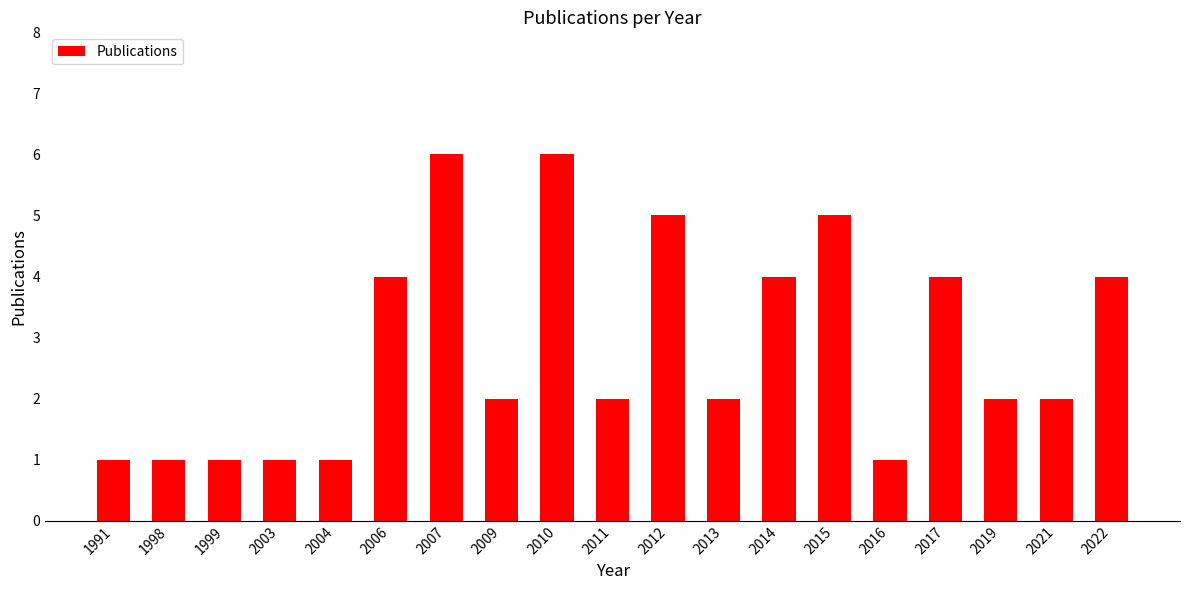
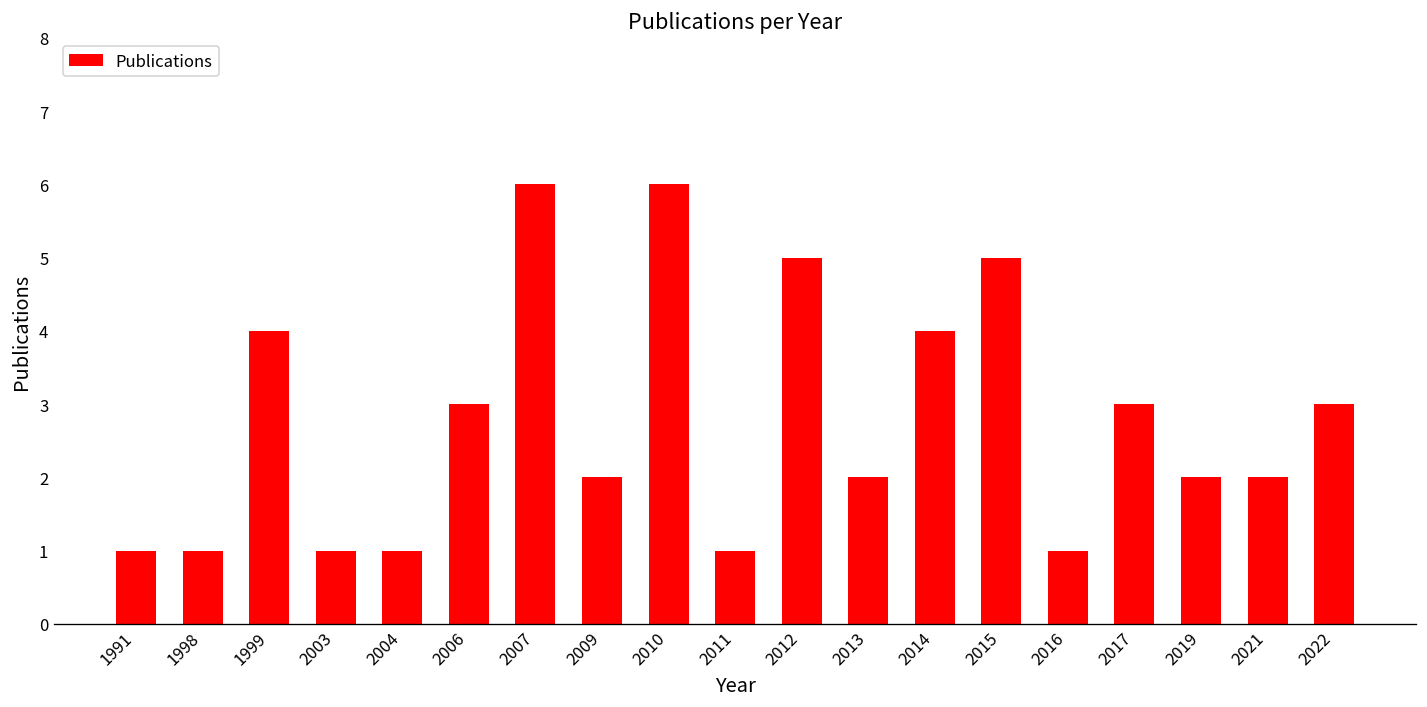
  {
    "1991": 1,
    "1998": 1,
-   "1999": 1,
+   "1999": 4,
    "2003": 1,
    "2004": 1,
-   "2006": 4,
+   "2006": 3,
    "2007": 6,
    "2009": 2,
    "2010": 6,
-   "2011": 2,
+   "2011": 1,
    "2012": 5,
    "2013": 2,
    "2014": 4,
    "2015": 5,
    "2016": 1,
-   "2017": 4,
+   "2017": 3,
    "2019": 2,
    "2021": 2,
-   "2022": 4
+   "2022": 3
  }
